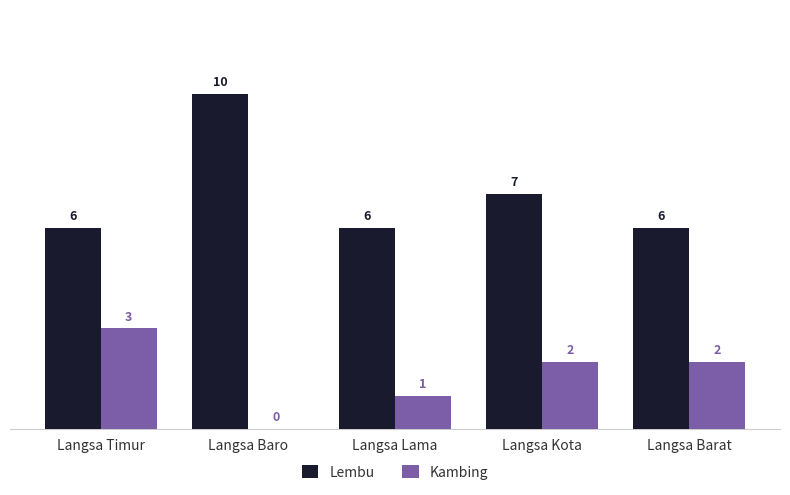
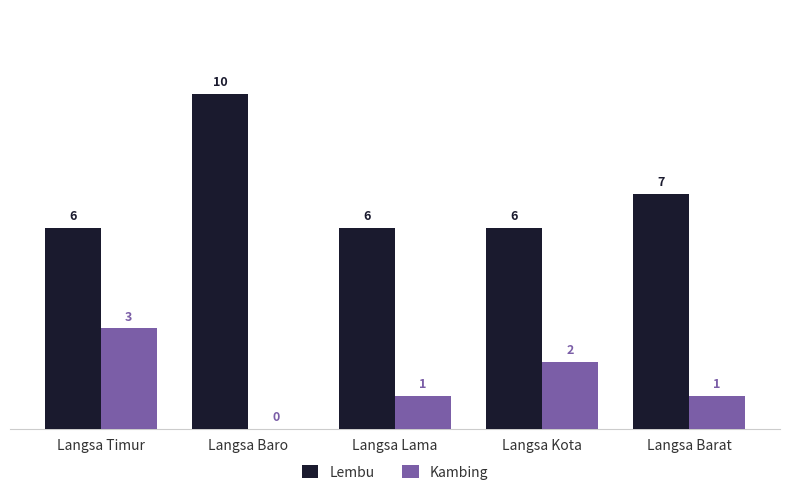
  {
    "Lembu": {
      "Langsa Timur": 6,
      "Langsa Baro": 10,
      "Langsa Lama": 6,
-     "Langsa Kota": 7,
-     "Langsa Barat": 6
+     "Langsa Kota": 6,
+     "Langsa Barat": 7
    },
    "Kambing": {
      "Langsa Timur": 3,
      "Langsa Baro": 0,
      "Langsa Lama": 1,
      "Langsa Kota": 2,
-     "Langsa Barat": 2
+     "Langsa Barat": 1
    }
  }
